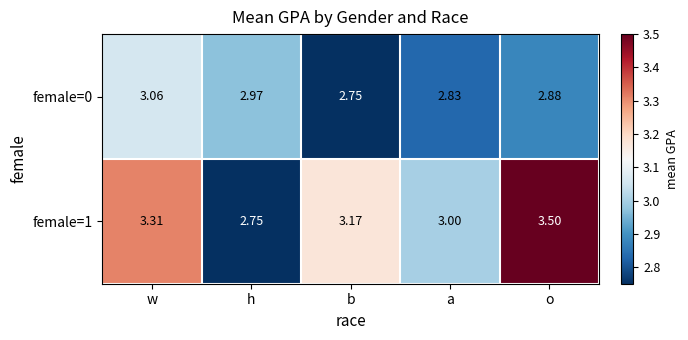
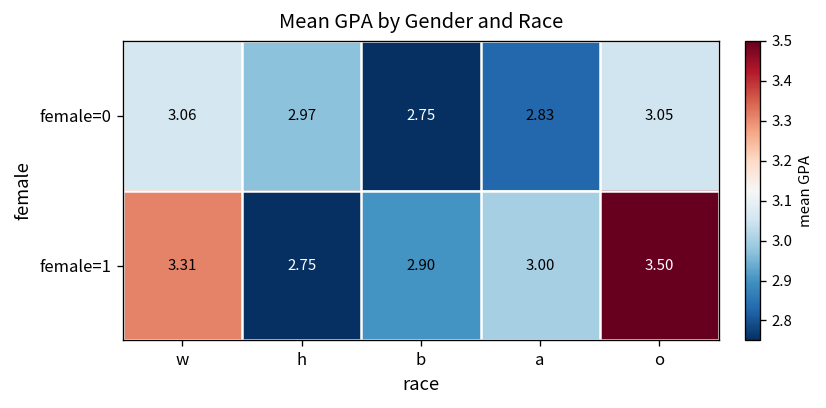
  {
    "female=0": {
      "w": 3.06,
      "h": 2.97,
      "b": 2.75,
      "a": 2.83,
-     "o": 2.88
+     "o": 3.05
    },
    "female=1": {
      "w": 3.31,
      "h": 2.75,
-     "b": 3.17,
+     "b": 2.90,
      "a": 3.00,
      "o": 3.50
    }
  }
